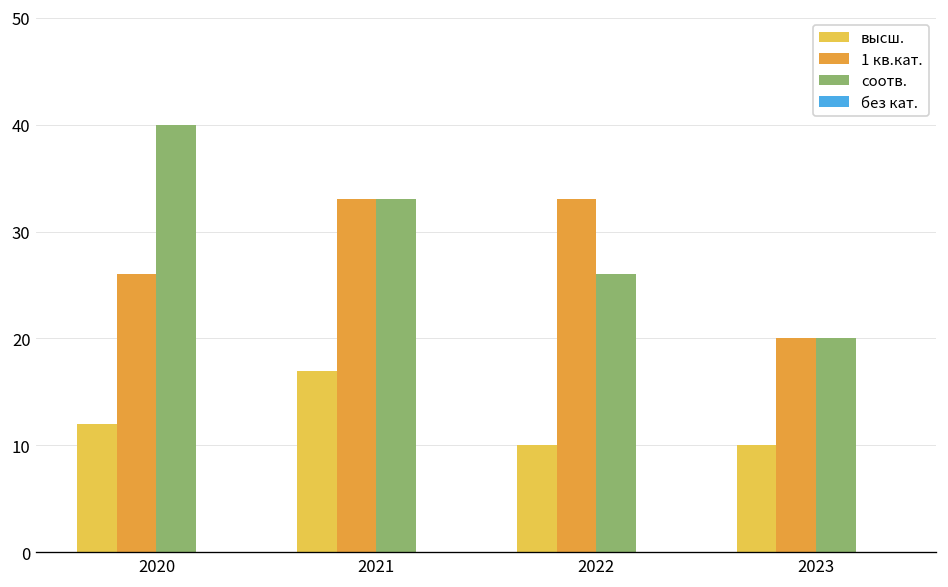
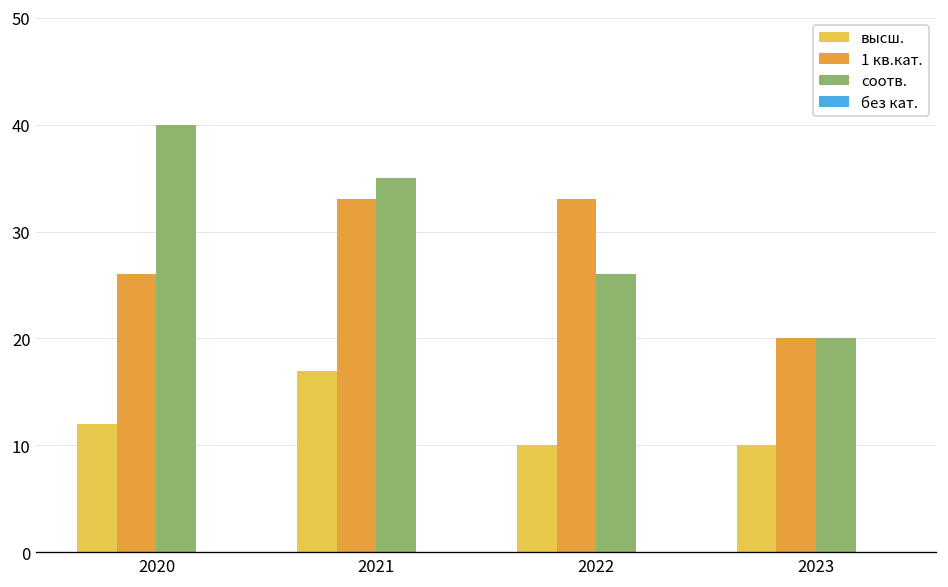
  {
    "соотв.": {
      "2020": 40,
-     "2021": 33,
+     "2021": 35,
      "2022": 26,
      "2023": 20
    },
    "без кат.": {
      "2020": 0,
      "2021": 0,
      "2022": 0,
      "2023": 0
    }
  }
